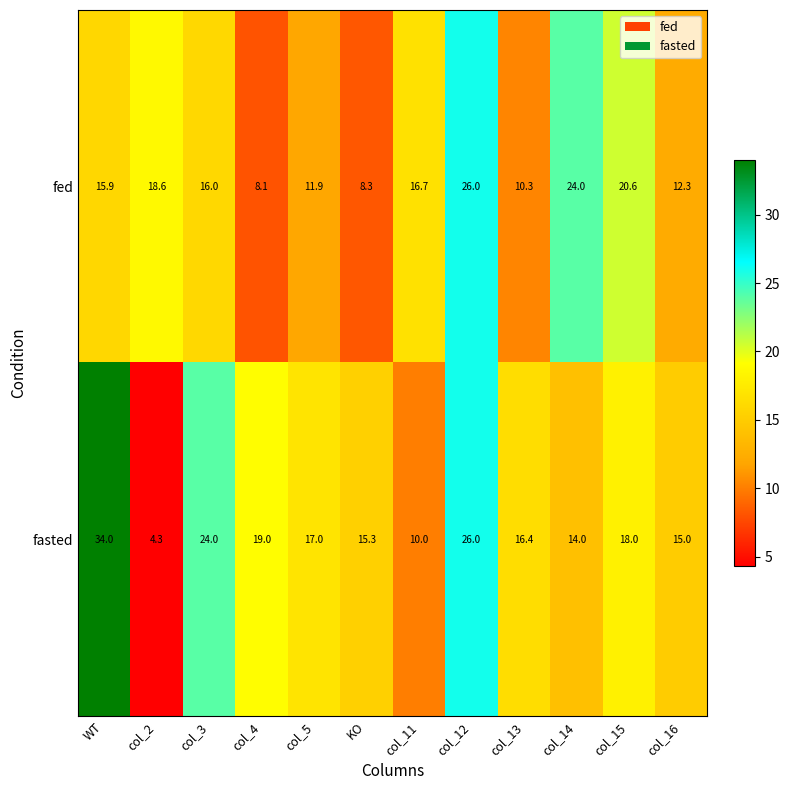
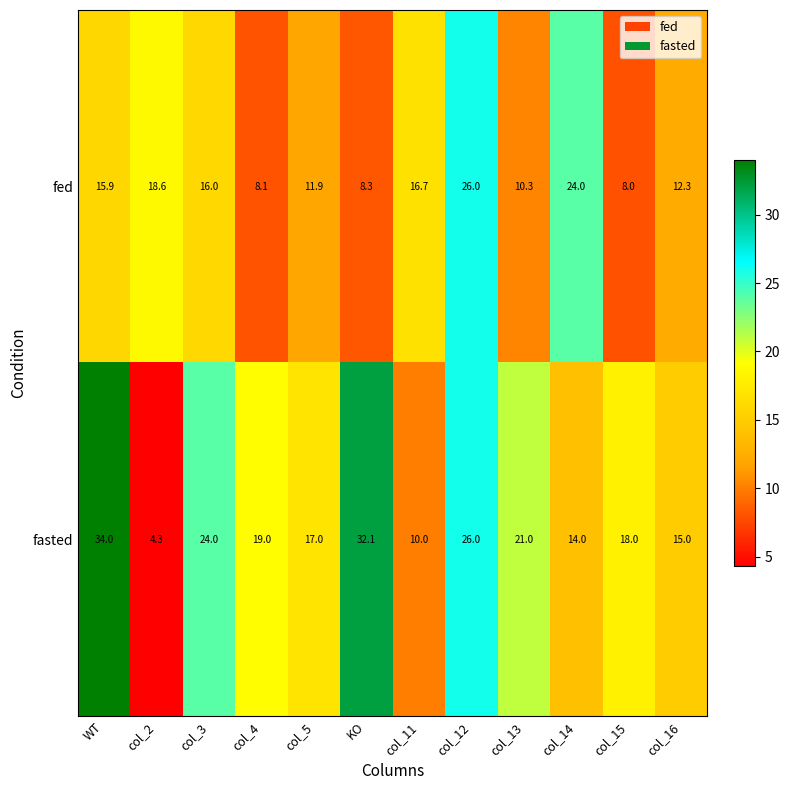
  {
    "fed": {
      "WT": 15.9,
      "col_2": 18.6,
      "col_3": 16.0,
      "col_4": 8.1,
      "col_5": 11.9,
      "KO": 8.3,
      "col_11": 16.7,
      "col_12": 26.0,
      "col_13": 10.3,
      "col_14": 24.0,
-     "col_15": 20.6,
+     "col_15": 8.0,
      "col_16": 12.3
    },
    "fasted": {
      "WT": 34.0,
      "col_2": 4.3,
      "col_3": 24.0,
      "col_4": 19.0,
      "col_5": 17.0,
-     "KO": 15.3,
+     "KO": 32.1,
      "col_11": 10.0,
      "col_12": 26.0,
-     "col_13": 16.4,
+     "col_13": 21.0,
      "col_14": 14.0,
      "col_15": 18.0,
      "col_16": 15.0
    }
  }
